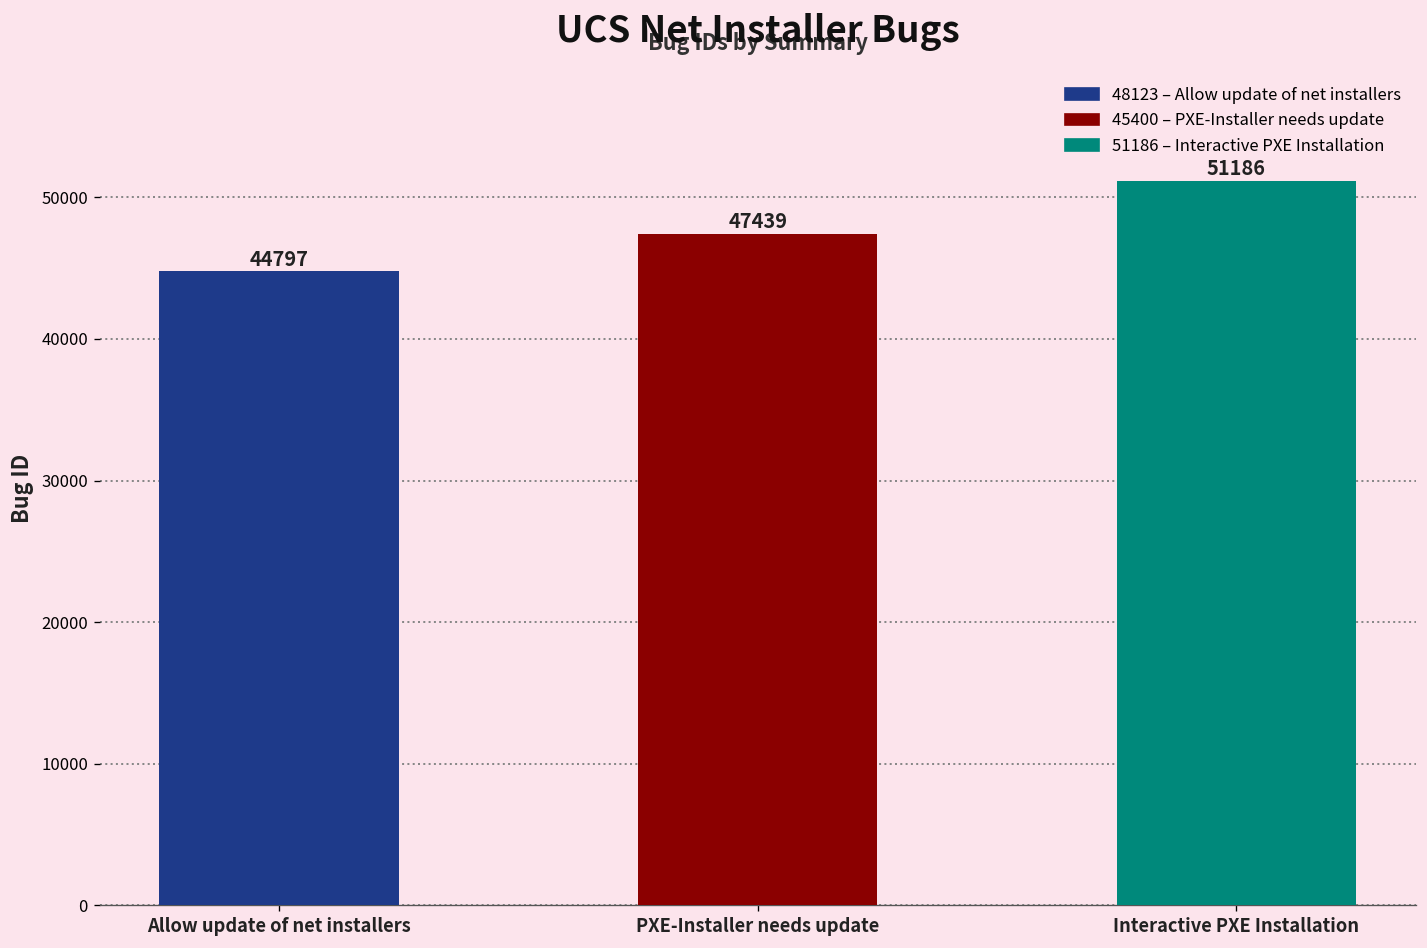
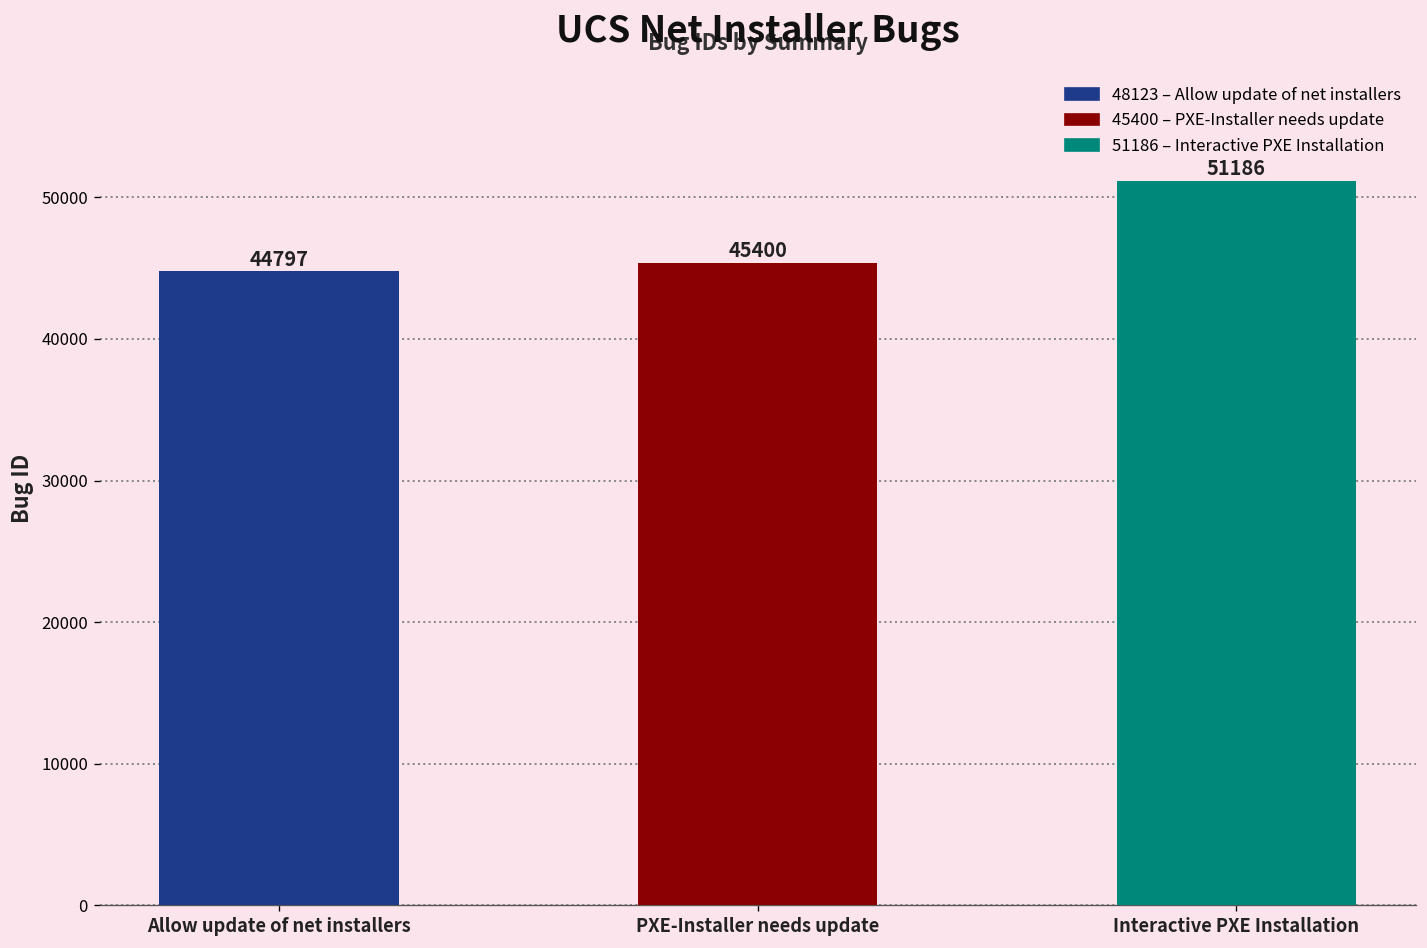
  {
    "Allow update of net installers": 44797,
-   "PXE-Installer needs update": 47439,
+   "PXE-Installer needs update": 45400,
    "Interactive PXE Installation": 51186
  }
